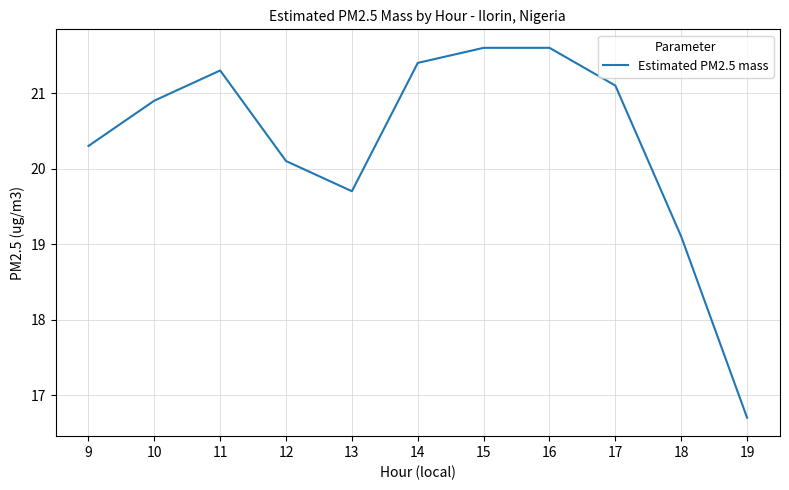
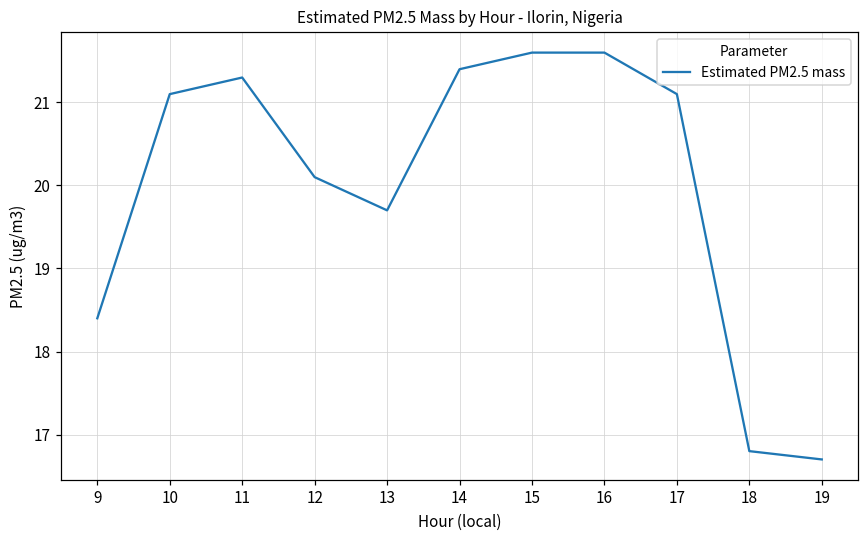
  {
-   "9": 20.3,
-   "10": 20.9,
+   "9": 18.4,
+   "10": 21.1,
    "11": 21.3,
    "12": 20.1,
    "13": 19.7,
    "14": 21.4,
    "15": 21.6,
    "16": 21.6,
    "17": 21.1,
-   "18": 19.1,
+   "18": 16.8,
    "19": 16.7
  }
